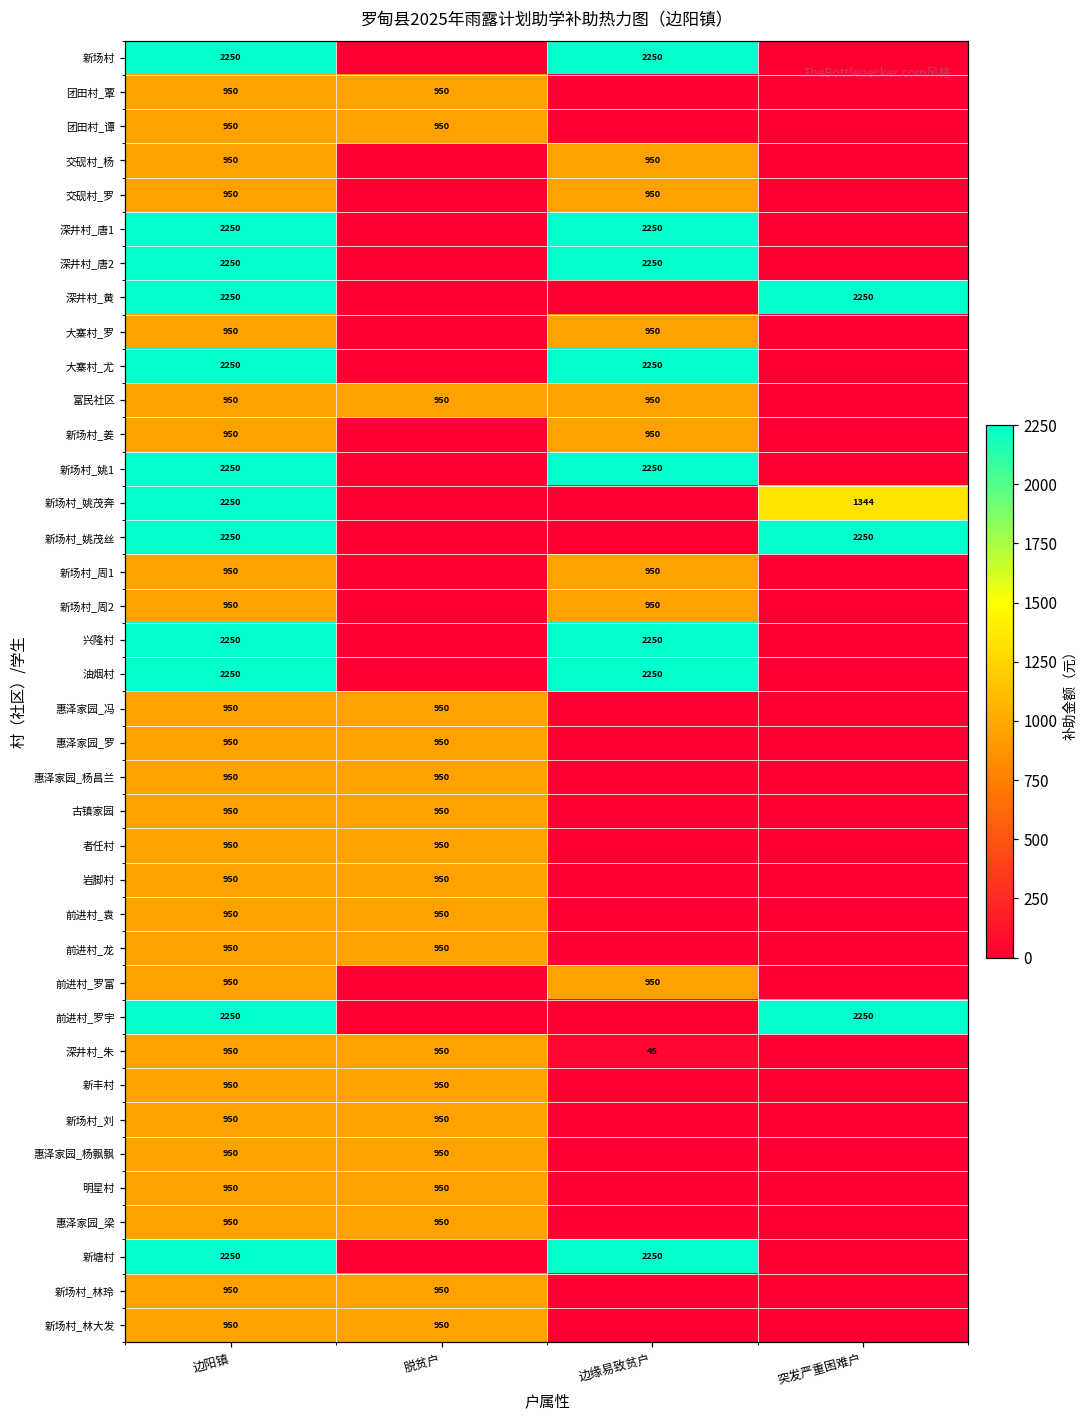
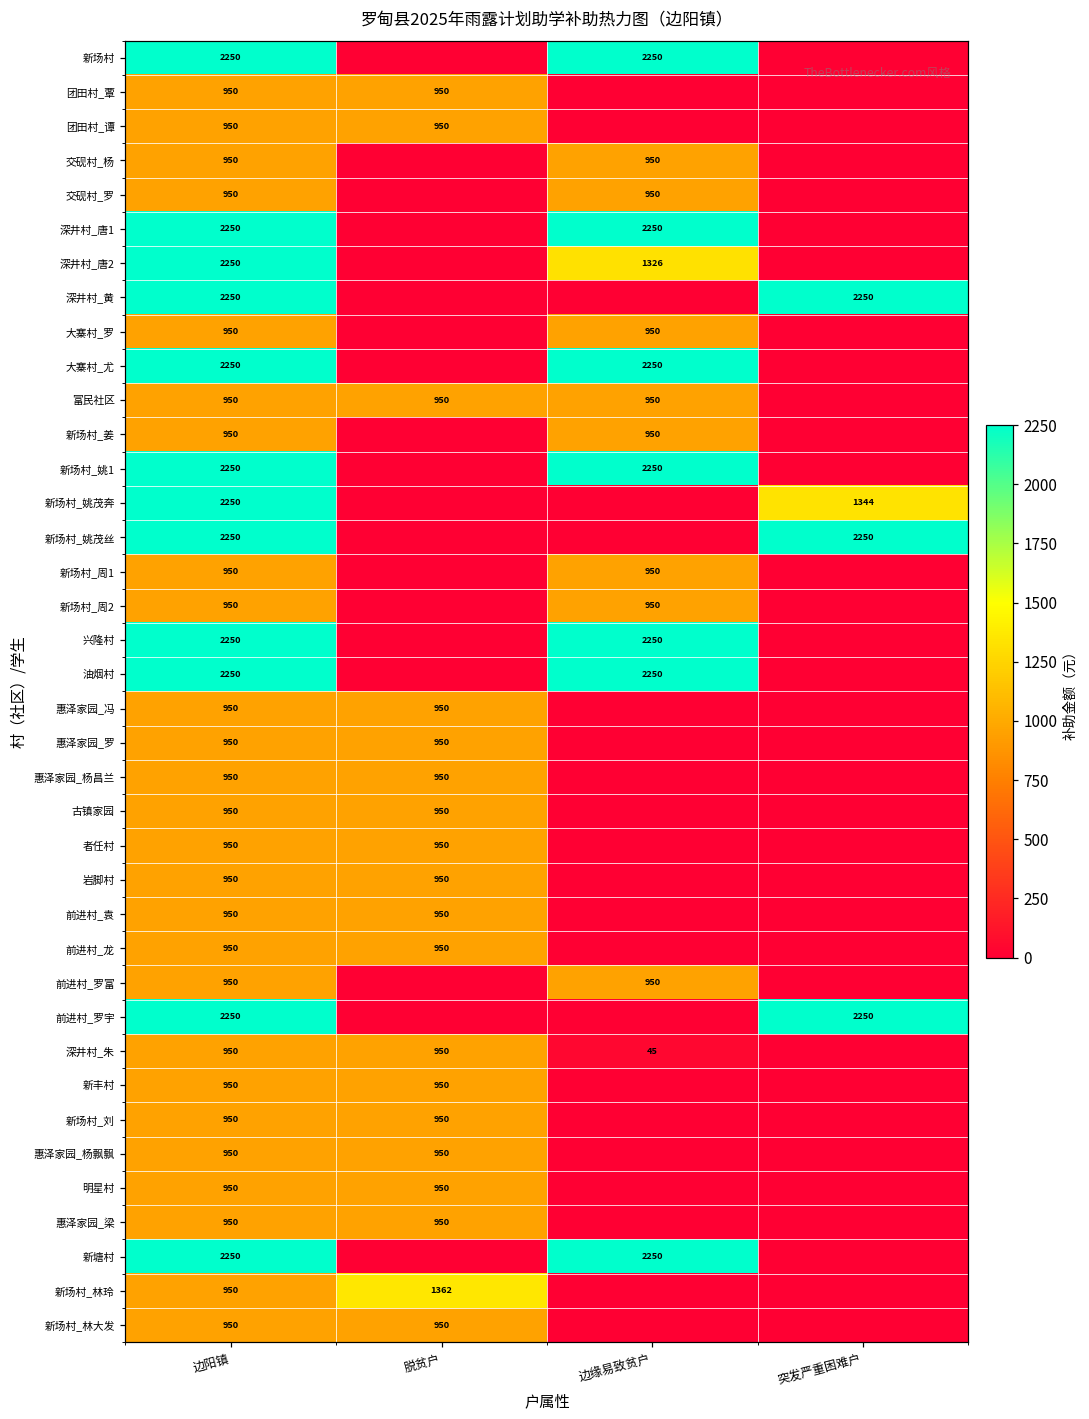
  {
    "新场村": {
      "边阳镇": 2250,
      "边缘易致贫户": 2250
    },
    "团田村_覃": {
      "边阳镇": 950,
      "脱贫户": 950
    },
    "团田村_谭": {
      "边阳镇": 950,
      "脱贫户": 950
    },
    "交砚村_杨": {
      "边阳镇": 950,
      "边缘易致贫户": 950
    },
    "交砚村_罗": {
      "边阳镇": 950,
      "边缘易致贫户": 950
    },
    "深井村_唐1": {
      "边阳镇": 2250,
      "边缘易致贫户": 2250
    },
    "深井村_唐2": {
      "边阳镇": 2250,
-     "边缘易致贫户": 2250
+     "边缘易致贫户": 1326
    },
    "深井村_黄": {
      "边阳镇": 2250,
      "突发严重困难户": 2250
    },
    "大寨村_罗": {
      "边阳镇": 950,
      "边缘易致贫户": 950
    },
    "大寨村_尤": {
      "边阳镇": 2250,
      "边缘易致贫户": 2250
    },
    "富民社区": {
      "边阳镇": 950,
      "脱贫户": 950,
      "边缘易致贫户": 950
    },
    "新场村_姜": {
      "边阳镇": 950,
      "边缘易致贫户": 950
    },
    "新场村_姚1": {
      "边阳镇": 2250,
      "边缘易致贫户": 2250
    },
    "新场村_姚茂奔": {
      "边阳镇": 2250,
      "突发严重困难户": 1344
    },
    "新场村_姚茂丝": {
      "边阳镇": 2250,
      "突发严重困难户": 2250
    },
    "新场村_周1": {
      "边阳镇": 950,
      "边缘易致贫户": 950
    },
    "新场村_周2": {
      "边阳镇": 950,
      "边缘易致贫户": 950
    },
    "兴隆村": {
      "边阳镇": 2250,
      "边缘易致贫户": 2250
    },
    "油烟村": {
      "边阳镇": 2250,
      "边缘易致贫户": 2250
    },
    "惠泽家园_冯": {
      "边阳镇": 950,
      "脱贫户": 950
    },
    "惠泽家园_罗": {
      "边阳镇": 950,
      "脱贫户": 950
    },
    "惠泽家园_杨昌兰": {
      "边阳镇": 950,
      "脱贫户": 950
    },
    "古镇家园": {
      "边阳镇": 950,
      "脱贫户": 950
    },
    "者任村": {
      "边阳镇": 950,
      "脱贫户": 950
    },
    "岩脚村": {
      "边阳镇": 950,
      "脱贫户": 950
    },
    "前进村_袁": {
      "边阳镇": 950,
      "脱贫户": 950
    },
    "前进村_龙": {
      "边阳镇": 950,
      "脱贫户": 950
    },
    "前进村_罗富": {
      "边阳镇": 950,
      "边缘易致贫户": 950
    },
    "前进村_罗宇": {
      "边阳镇": 2250,
      "突发严重困难户": 2250
    },
    "深井村_朱": {
      "边阳镇": 950,
      "脱贫户": 950,
      "边缘易致贫户": 45
    },
    "新丰村": {
      "边阳镇": 950,
      "脱贫户": 950
    },
    "新场村_刘": {
      "边阳镇": 950,
      "脱贫户": 950
    },
    "惠泽家园_杨飘飘": {
      "边阳镇": 950,
      "脱贫户": 950
    },
    "明星村": {
      "边阳镇": 950,
      "脱贫户": 950
    },
    "惠泽家园_梁": {
      "边阳镇": 950,
      "脱贫户": 950
    },
    "新塘村": {
      "边阳镇": 2250,
      "边缘易致贫户": 2250
    },
    "新场村_林玲": {
      "边阳镇": 950,
-     "脱贫户": 950
+     "脱贫户": 1362
    },
    "新场村_林大发": {
      "边阳镇": 950,
      "脱贫户": 950
    }
  }
